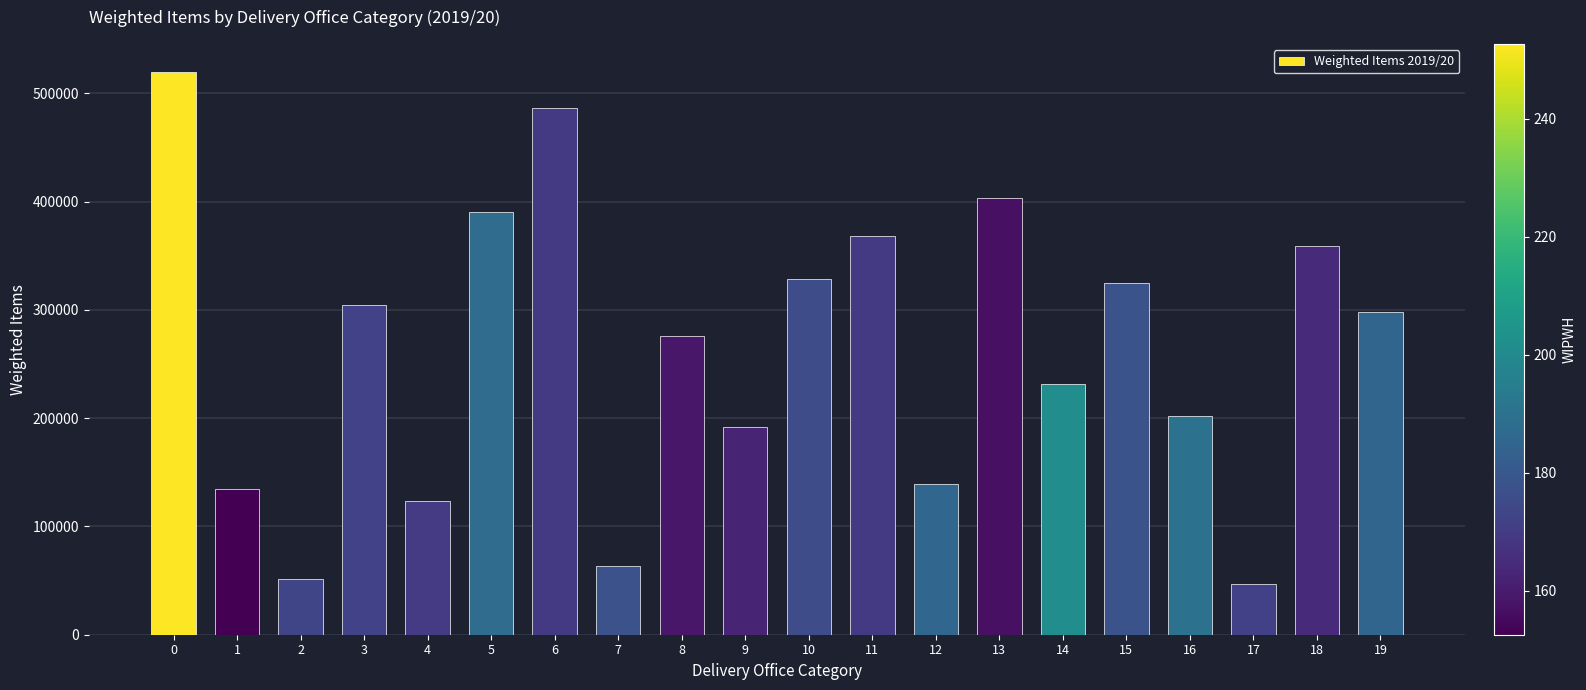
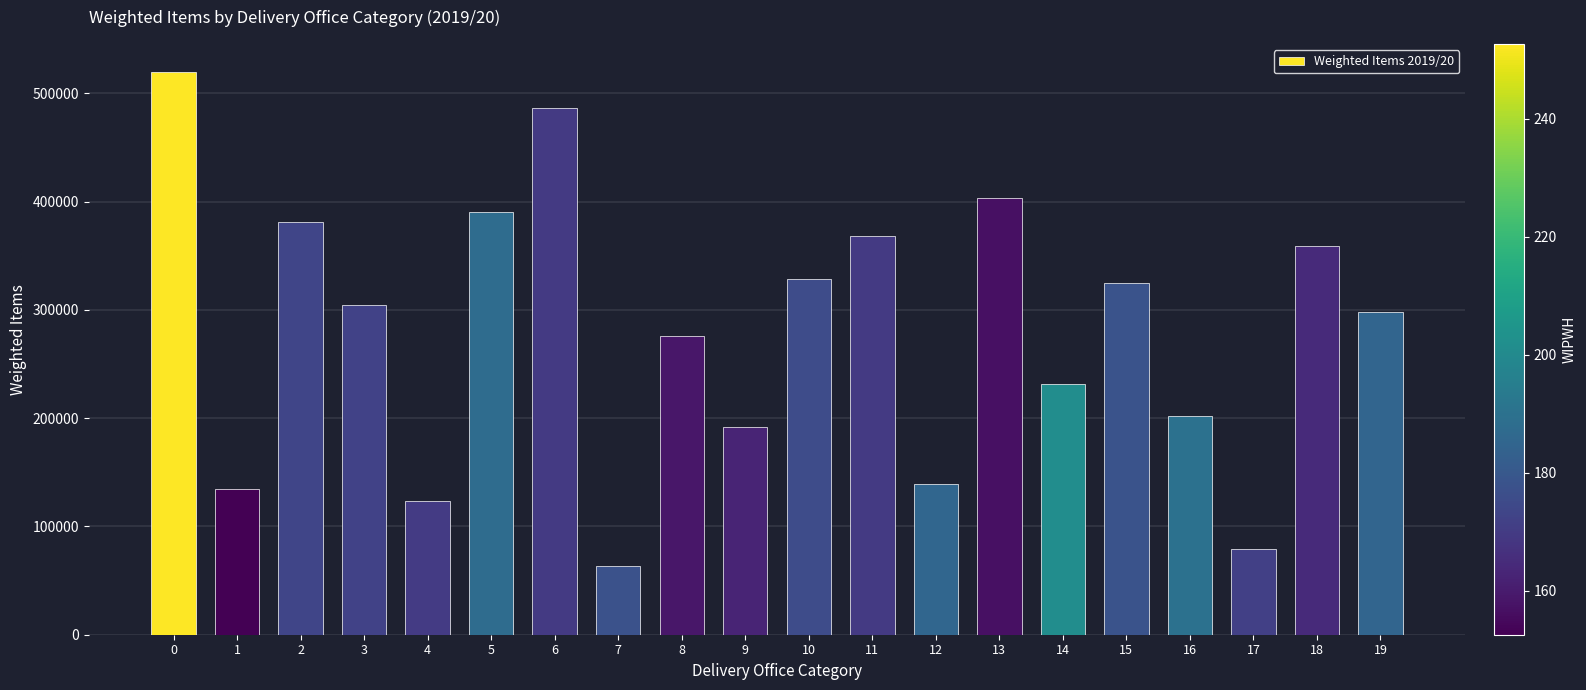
  {
    "0": 520000,
    "1": 134000,
-   "2": 51000,
+   "2": 381000,
    "3": 305000,
    "4": 124000,
    "5": 390000,
    "6": 487000,
    "7": 63000,
    "8": 276000,
    "9": 191000,
    "10": 329000,
    "11": 368000,
    "12": 139000,
    "13": 403000,
    "14": 232000,
    "15": 325000,
    "16": 202000,
-   "17": 47000,
+   "17": 79000,
    "18": 359000,
    "19": 298000
  }
